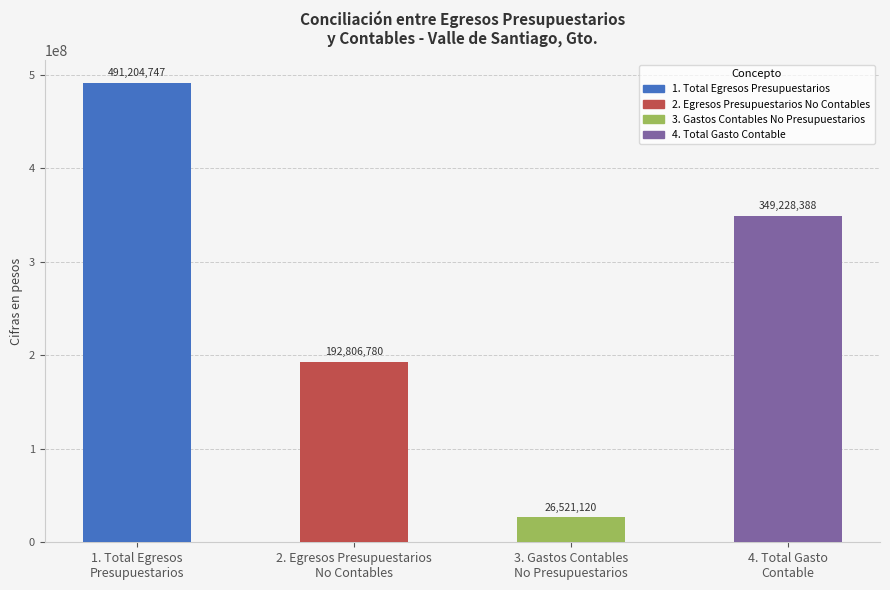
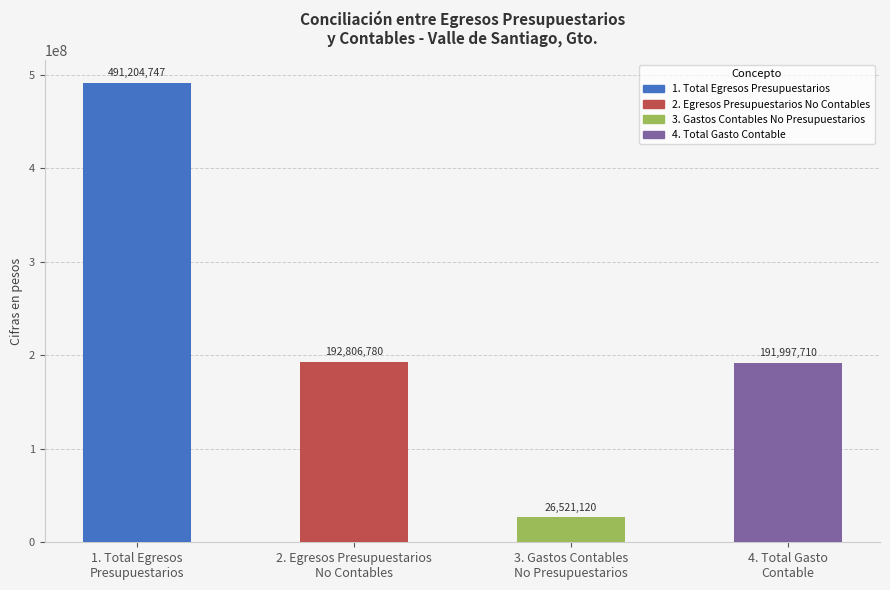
  {
    "1. Total Egresos Presupuestarios": "491,204,747",
    "2. Egresos Presupuestarios No Contables": "192,806,780",
    "3. Gastos Contables No Presupuestarios": "26,521,120",
-   "4. Total Gasto Contable": "349,228,388"
+   "4. Total Gasto Contable": "191,997,710"
  }
